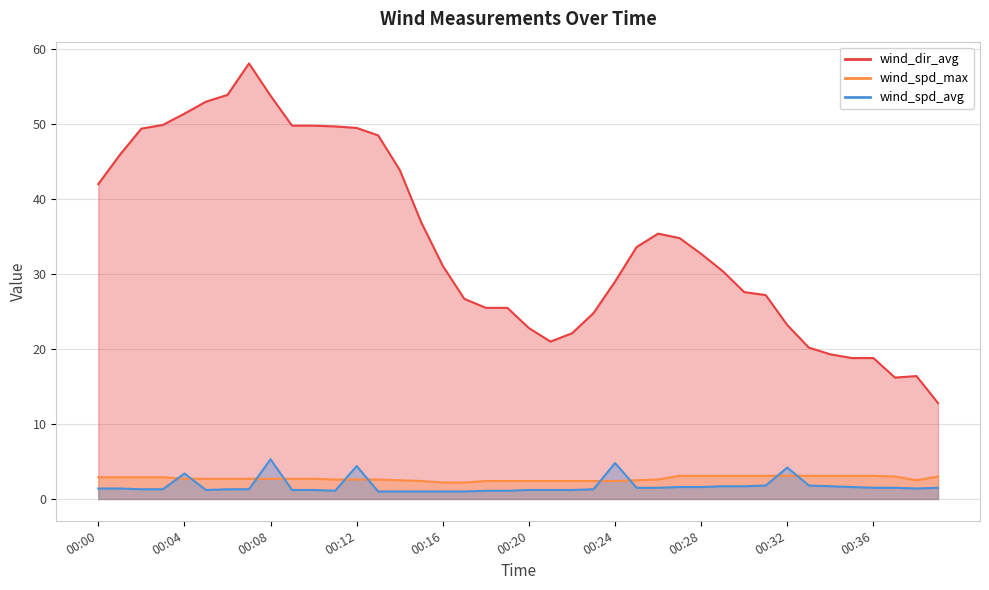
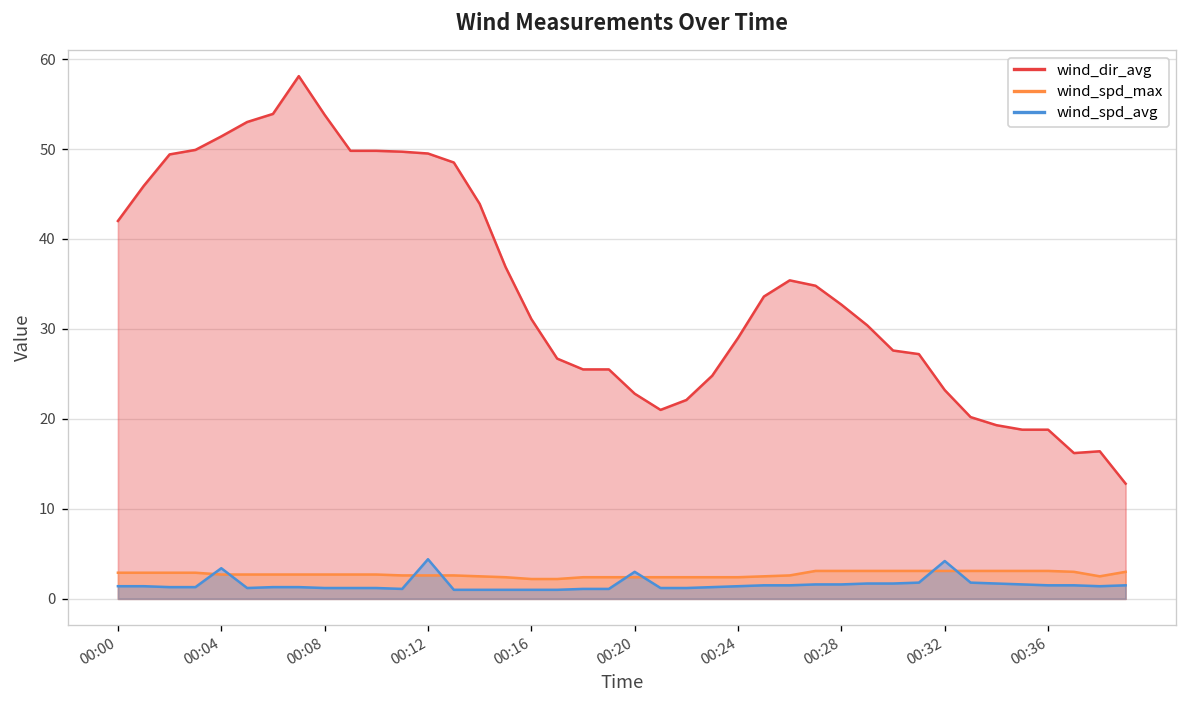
  {
    "wind_spd_avg": {
      "00:00": 1,
      "00:04": 3,
-     "00:08": 5,
+     "00:08": 1,
      "00:12": 4,
      "00:16": 1,
-     "00:20": 1,
-     "00:24": 5,
+     "00:20": 3,
+     "00:24": 1,
      "00:28": 2,
      "00:32": 4,
      "00:36": 2
    }
  }
